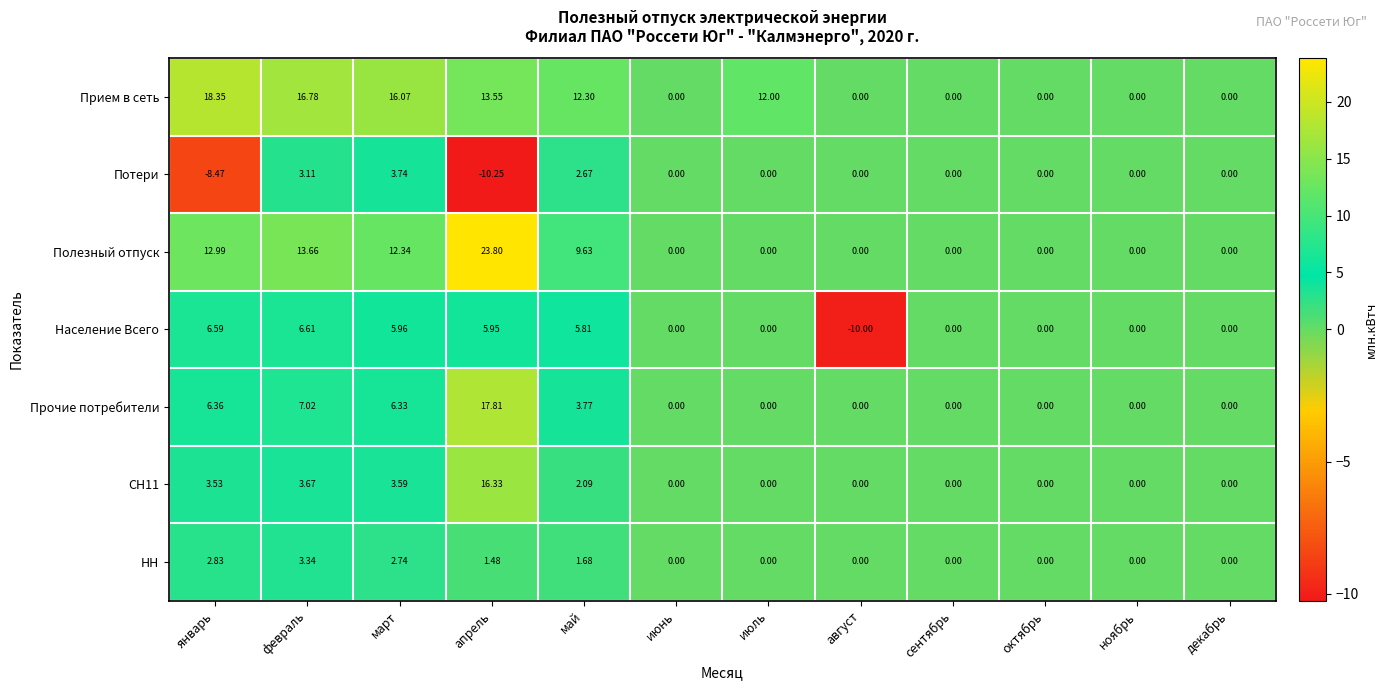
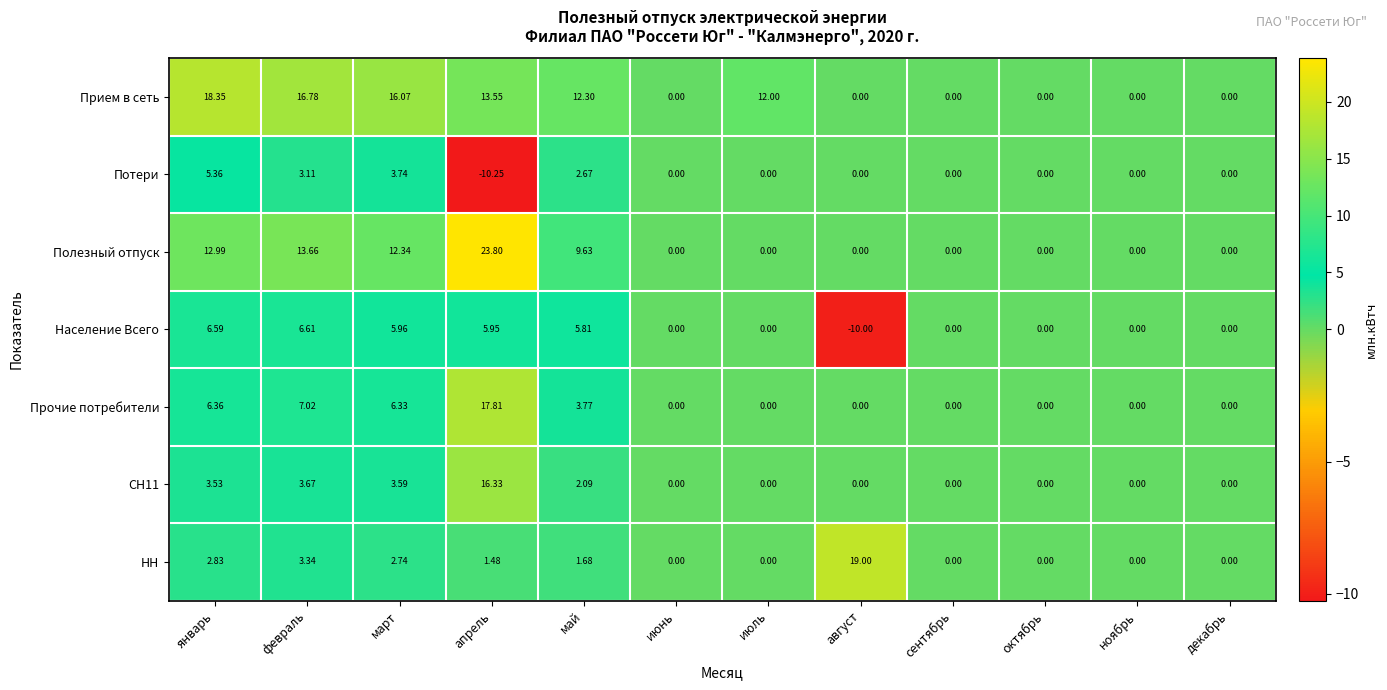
  {
    "Прием в сеть": {
      "январь": 18.35,
      "февраль": 16.78,
      "март": 16.07,
      "апрель": 13.55,
      "май": 12.30,
      "июнь": 0.00,
      "июль": 12.00,
      "август": 0.00,
      "сентябрь": 0.00,
      "октябрь": 0.00,
      "ноябрь": 0.00,
      "декабрь": 0.00
    },
    "Потери": {
-     "январь": -8.47,
+     "январь": 5.36,
      "февраль": 3.11,
      "март": 3.74,
      "апрель": -10.25,
      "май": 2.67,
      "июнь": 0.00,
      "июль": 0.00,
      "август": 0.00,
      "сентябрь": 0.00,
      "октябрь": 0.00,
      "ноябрь": 0.00,
      "декабрь": 0.00
    },
    "Полезный отпуск": {
      "январь": 12.99,
      "февраль": 13.66,
      "март": 12.34,
      "апрель": 23.80,
      "май": 9.63,
      "июнь": 0.00,
      "июль": 0.00,
      "август": 0.00,
      "сентябрь": 0.00,
      "октябрь": 0.00,
      "ноябрь": 0.00,
      "декабрь": 0.00
    },
    "Население Всего": {
      "январь": 6.59,
      "февраль": 6.61,
      "март": 5.96,
      "апрель": 5.95,
      "май": 5.81,
      "июнь": 0.00,
      "июль": 0.00,
      "август": -10.00,
      "сентябрь": 0.00,
      "октябрь": 0.00,
      "ноябрь": 0.00,
      "декабрь": 0.00
    },
    "Прочие потребители": {
      "январь": 6.36,
      "февраль": 7.02,
      "март": 6.33,
      "апрель": 17.81,
      "май": 3.77,
      "июнь": 0.00,
      "июль": 0.00,
      "август": 0.00,
      "сентябрь": 0.00,
      "октябрь": 0.00,
      "ноябрь": 0.00,
      "декабрь": 0.00
    },
    "СН11": {
      "январь": 3.53,
      "февраль": 3.67,
      "март": 3.59,
      "апрель": 16.33,
      "май": 2.09,
      "июнь": 0.00,
      "июль": 0.00,
      "август": 0.00,
      "сентябрь": 0.00,
      "октябрь": 0.00,
      "ноябрь": 0.00,
      "декабрь": 0.00
    },
    "НН": {
      "январь": 2.83,
      "февраль": 3.34,
      "март": 2.74,
      "апрель": 1.48,
      "май": 1.68,
      "июнь": 0.00,
      "июль": 0.00,
-     "август": 0.00,
+     "август": 19.00,
      "сентябрь": 0.00,
      "октябрь": 0.00,
      "ноябрь": 0.00,
      "декабрь": 0.00
    }
  }
